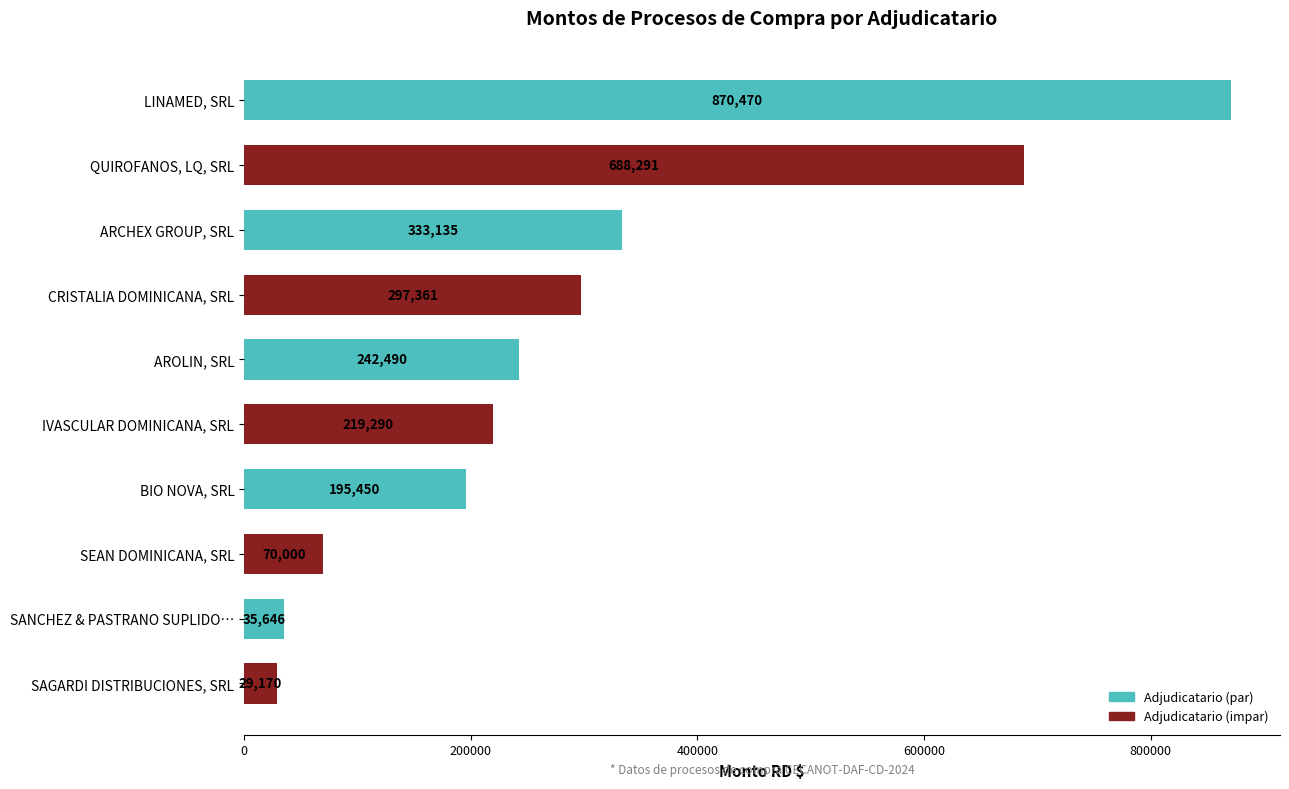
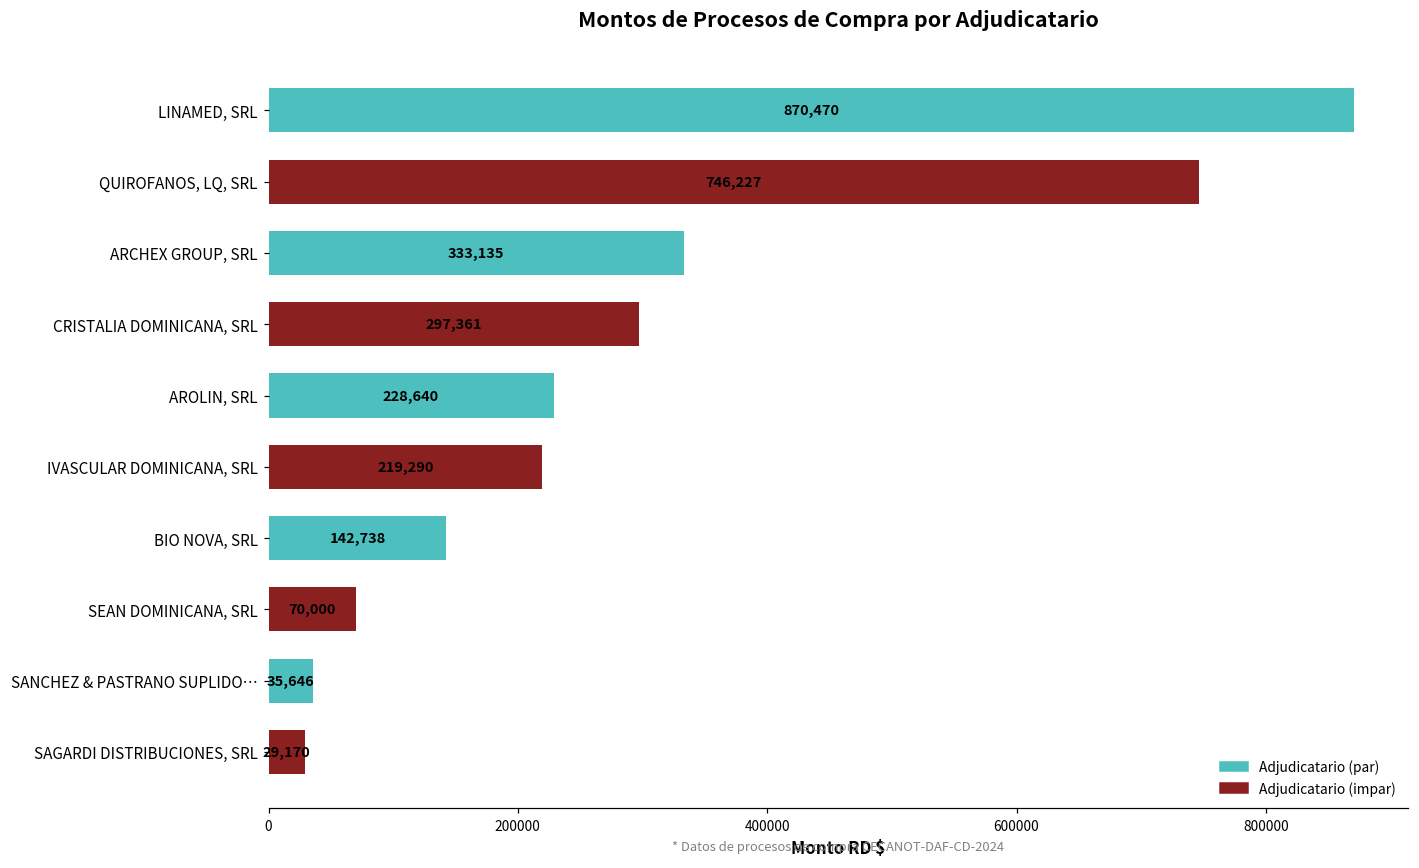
  {
    "LINAMED, SRL": "870,470",
-   "QUIROFANOS, LQ, SRL": "688,291",
+   "QUIROFANOS, LQ, SRL": "746,227",
    "ARCHEX GROUP, SRL": "333,135",
    "CRISTALIA DOMINICANA, SRL": "297,361",
-   "AROLIN, SRL": "242,490",
+   "AROLIN, SRL": "228,640",
    "IVASCULAR DOMINICANA, SRL": "219,290",
-   "BIO NOVA, SRL": "195,450",
+   "BIO NOVA, SRL": "142,738",
    "SEAN DOMINICANA, SRL": "70,000",
    "SANCHEZ & PASTRANO SUPLIDO…": "35,646",
    "SAGARDI DISTRIBUCIONES, SRL": "29,170"
  }
